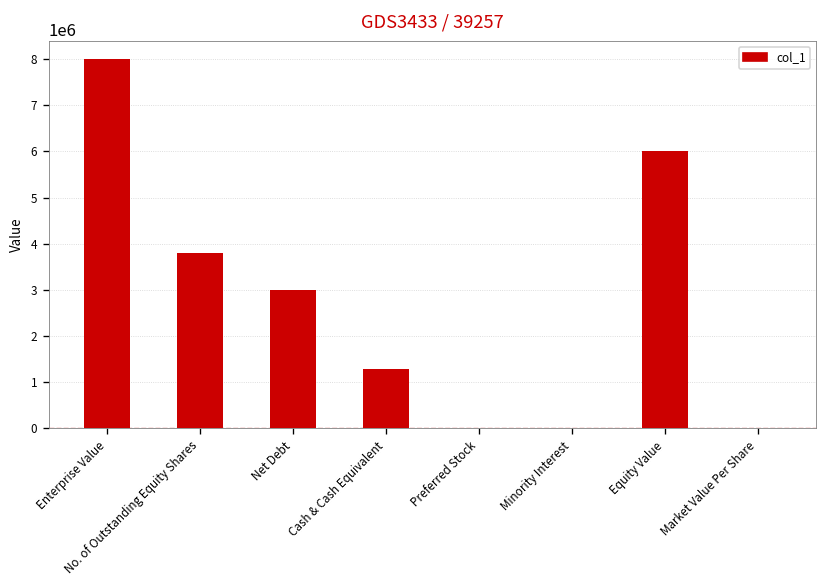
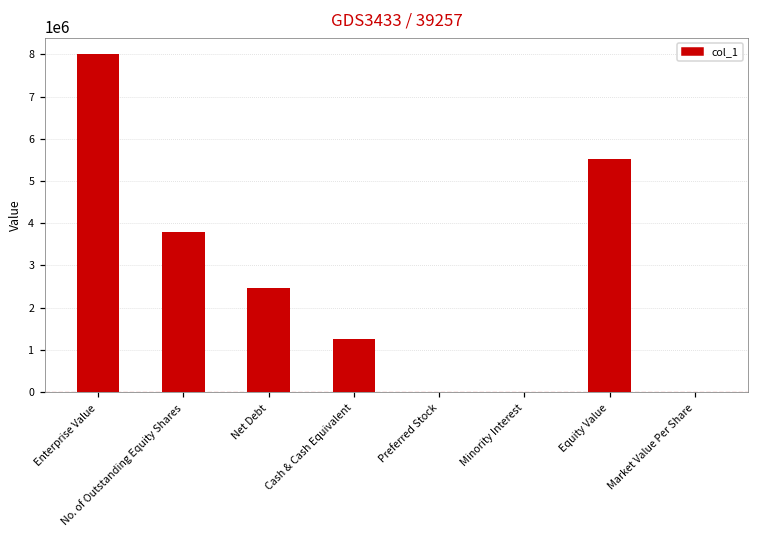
  {
    "Enterprise Value": 8000000,
    "No. of Outstanding Equity Shares": 3800000,
-   "Net Debt": 3000000,
+   "Net Debt": 2500000,
    "Cash & Cash Equivalent": 1300000,
    "Preferred Stock": 0,
    "Minority Interest": 0,
-   "Equity Value": 6000000
+   "Equity Value": 5500000
  }
